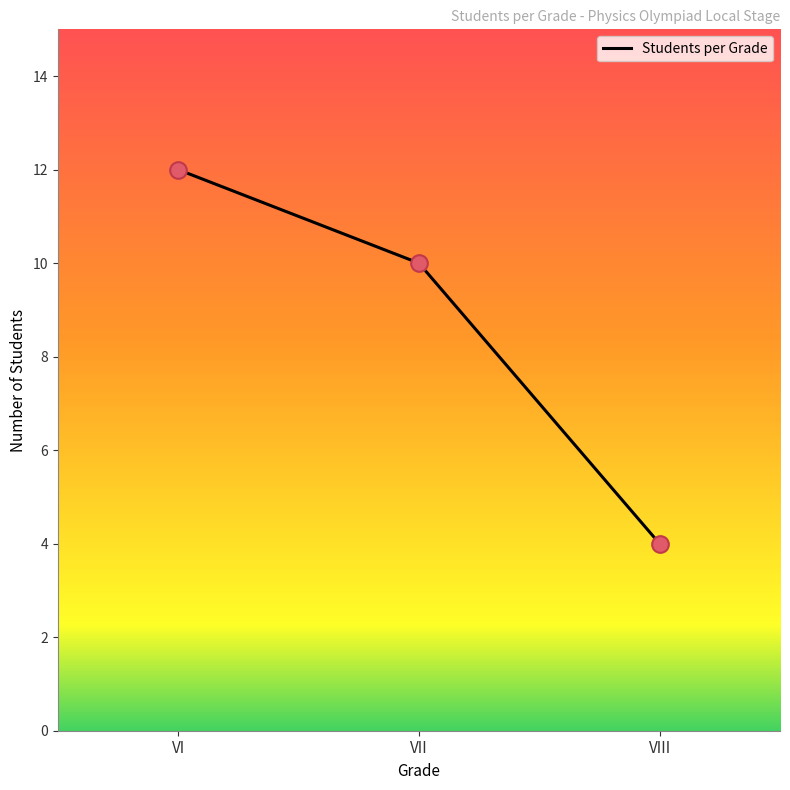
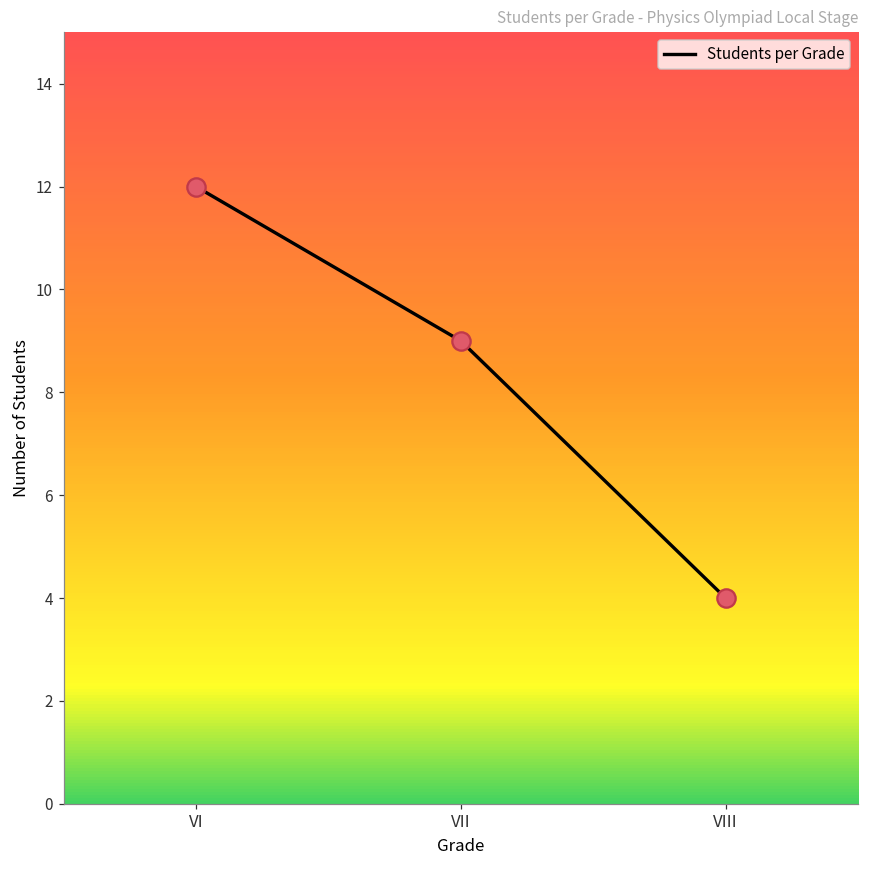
  {
    "VI": 12,
-   "VII": 10,
+   "VII": 9,
    "VIII": 4
  }
